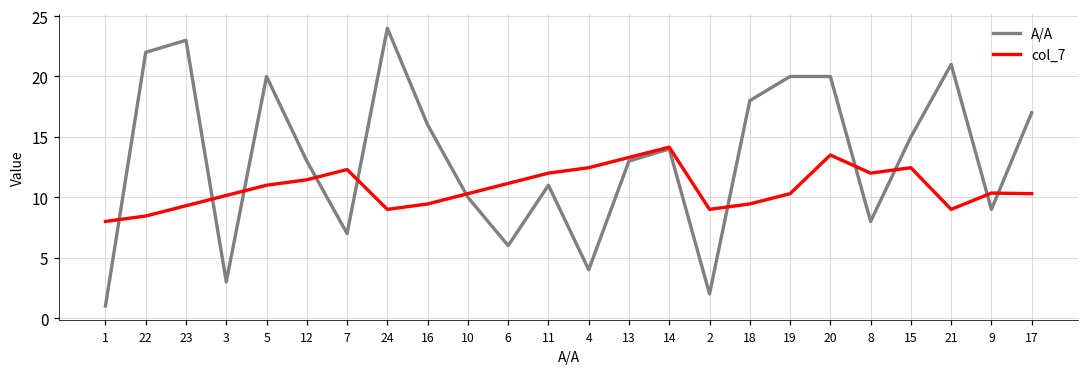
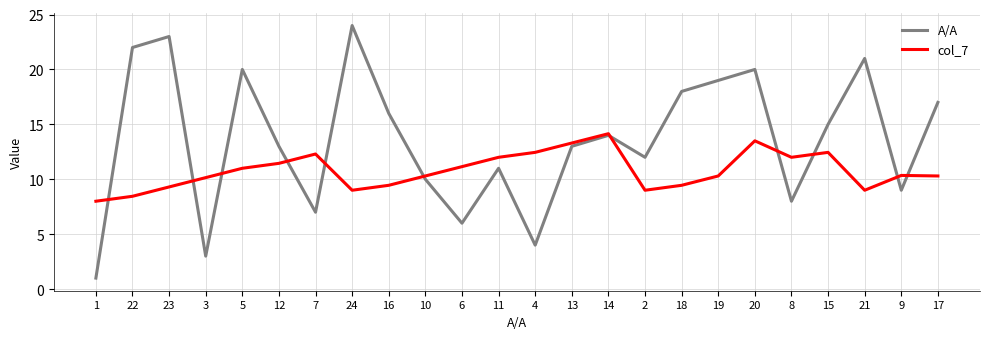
  {
    "A/A": {
      "1": 1,
      "22": 22,
      "23": 23,
      "3": 3,
      "5": 20,
      "12": 13,
      "7": 7,
      "24": 24,
      "16": 16,
      "10": 10,
      "6": 6,
      "11": 11,
      "4": 4,
      "13": 13,
-     "2": 2,
+     "2": 12,
      "18": 18,
-     "19": 20,
+     "19": 19,
      "20": 20,
      "8": 8,
      "15": 15,
      "21": 21,
      "9": 9,
      "17": 17
    },
    "col_7": {
      "1": 8,
      "22": 8.5,
      "23": 9.3,
      "3": 10,
      "5": 11,
      "12": 11.5,
      "7": 12.3,
      "24": 9,
      "16": 9.5,
      "10": 10.3,
      "6": 11,
      "11": 12,
      "4": 12.5,
      "13": 13.3,
      "2": 9,
      "18": 9.5,
      "19": 10.3,
      "20": 13.5,
      "8": 12,
      "15": 12.5,
      "21": 9,
      "9": 10.4,
      "17": 10.3
    }
  }
